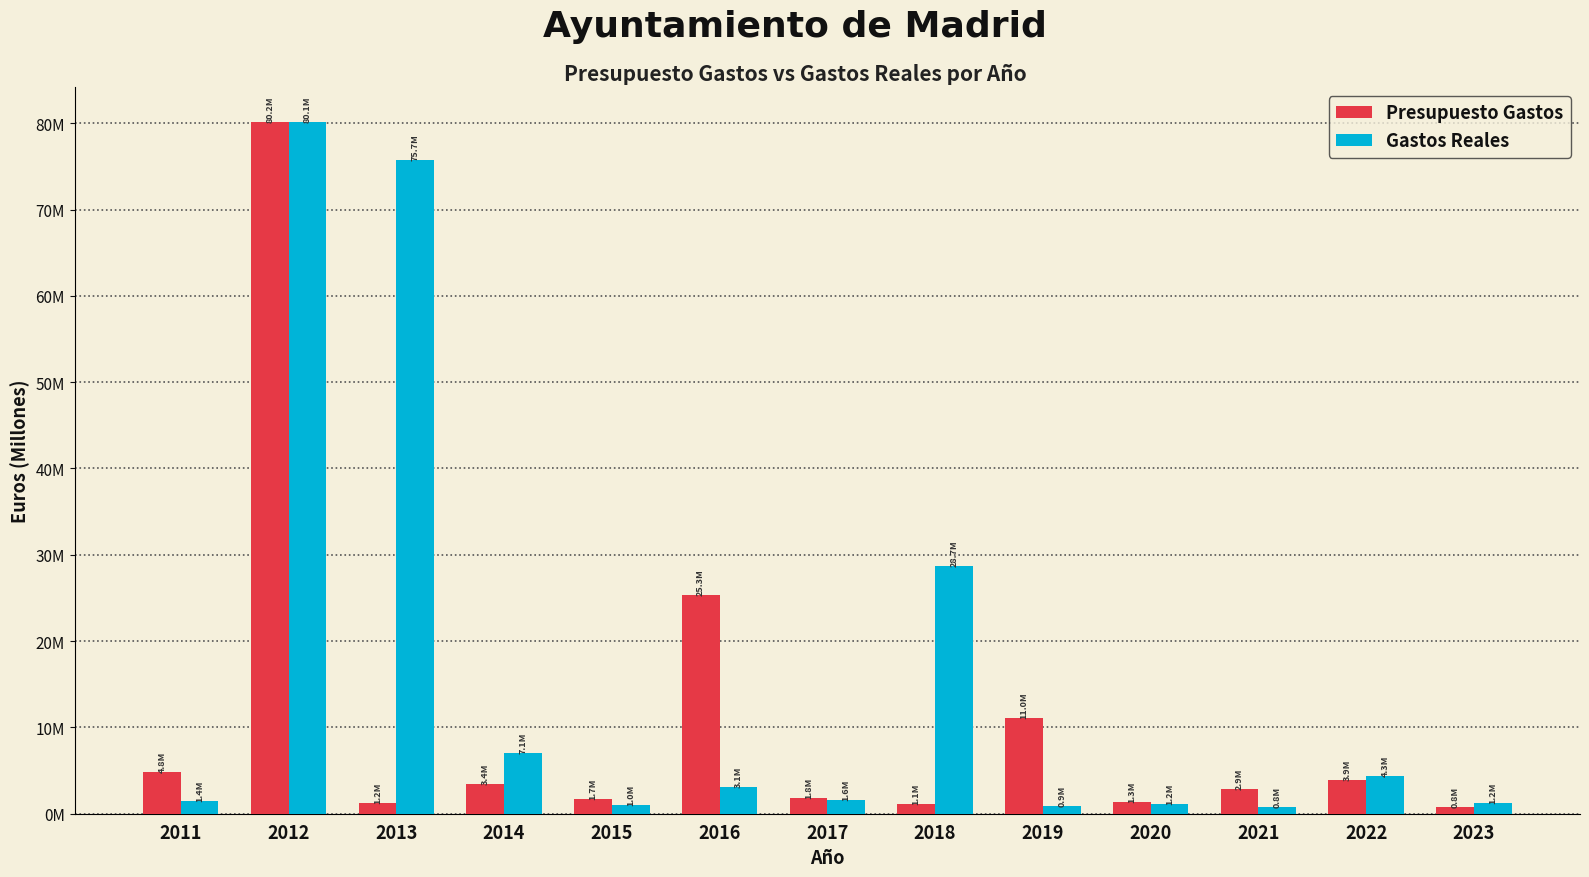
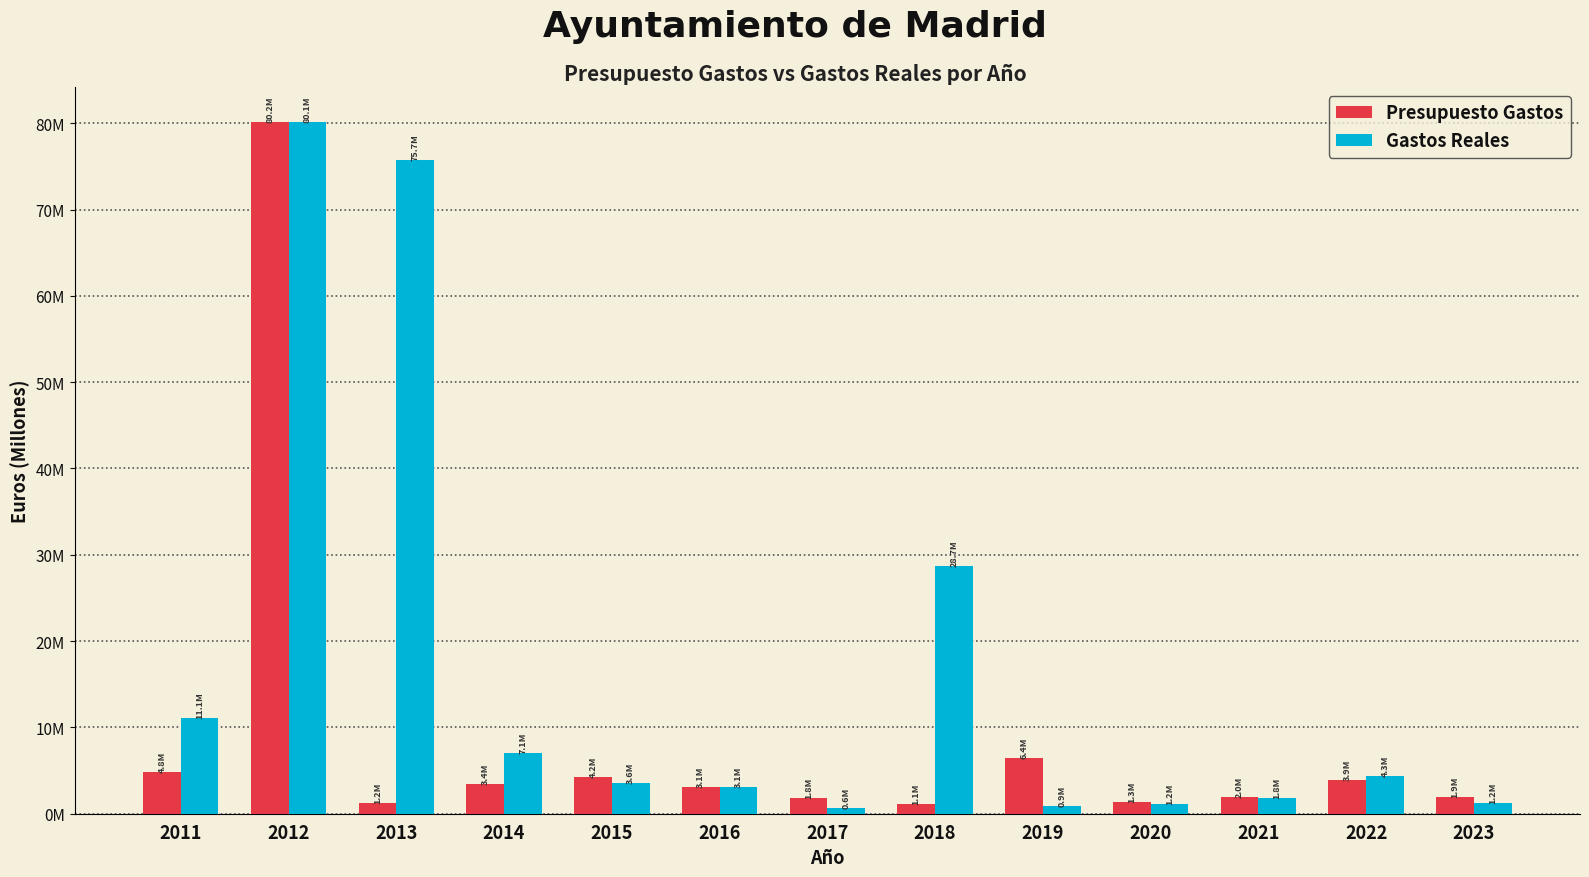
  {
    "Presupuesto Gastos": {
      "2011": "4.8M",
      "2012": "80.2M",
      "2013": "1.2M",
      "2014": "3.4M",
-     "2015": "1.7M",
-     "2016": "25.3M",
+     "2015": "4.2M",
+     "2016": "3.1M",
      "2017": "1.8M",
      "2018": "1.1M",
-     "2019": "11.0M",
+     "2019": "6.4M",
      "2020": "1.3M",
-     "2021": "2.9M",
+     "2021": "2.0M",
      "2022": "3.9M",
-     "2023": "0.8M"
+     "2023": "1.9M"
    },
    "Gastos Reales": {
-     "2011": "1.4M",
+     "2011": "11.1M",
      "2012": "80.1M",
      "2013": "75.7M",
      "2014": "7.1M",
-     "2015": "1.0M",
+     "2015": "3.6M",
      "2016": "3.1M",
-     "2017": "1.6M",
+     "2017": "0.6M",
      "2018": "28.7M",
      "2019": "0.9M",
      "2020": "1.2M",
-     "2021": "0.8M",
+     "2021": "1.8M",
      "2022": "4.3M",
      "2023": "1.2M"
    }
  }
